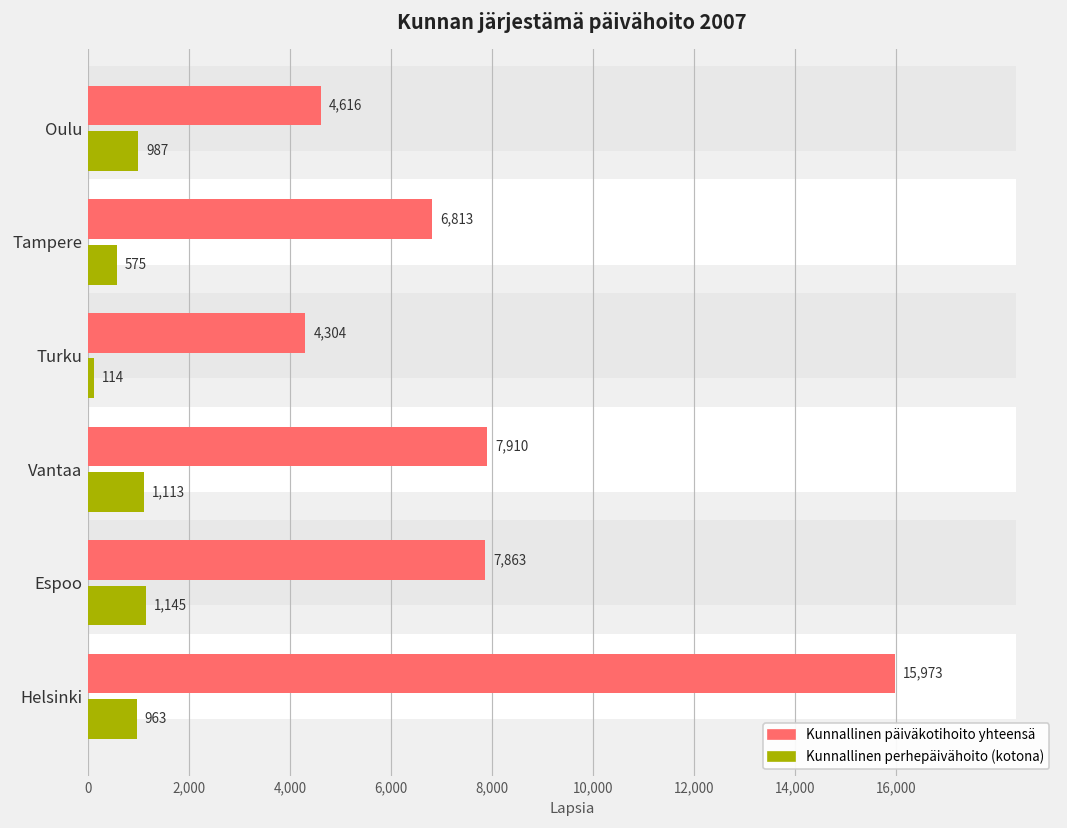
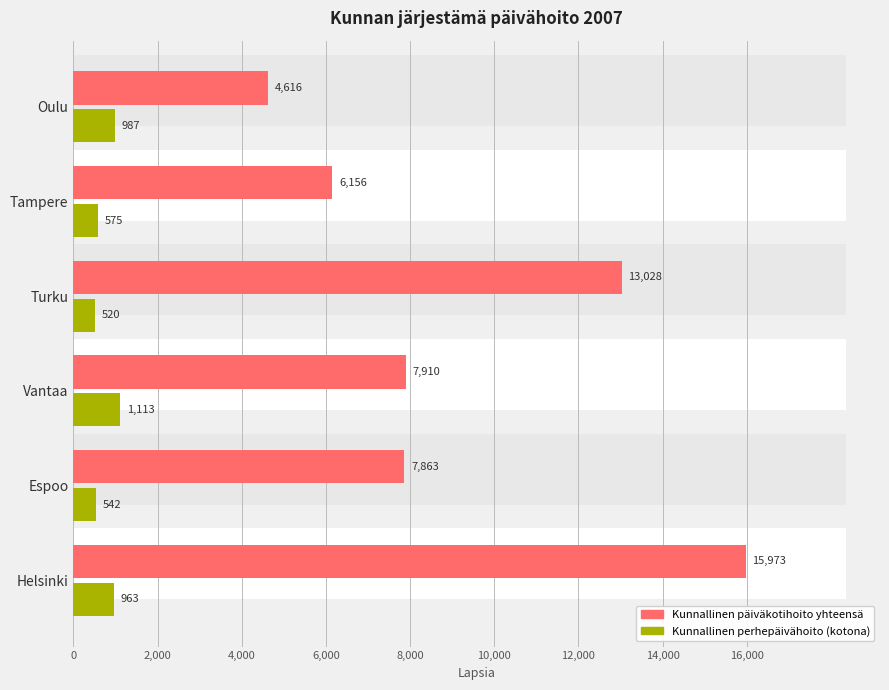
  {
    "Kunnallinen päiväkotihoito yhteensä": {
-     "Tampere": "6,813",
-     "Turku": "4,304"
+     "Tampere": "6,156",
+     "Turku": "13,028"
    },
    "Kunnallinen perhepäivähoito (kotona)": {
      "Oulu": "987",
      "Tampere": "575",
-     "Turku": "114",
+     "Turku": "520",
      "Vantaa": "1,113",
-     "Espoo": "1,145",
+     "Espoo": "542",
      "Helsinki": "963"
    }
  }
